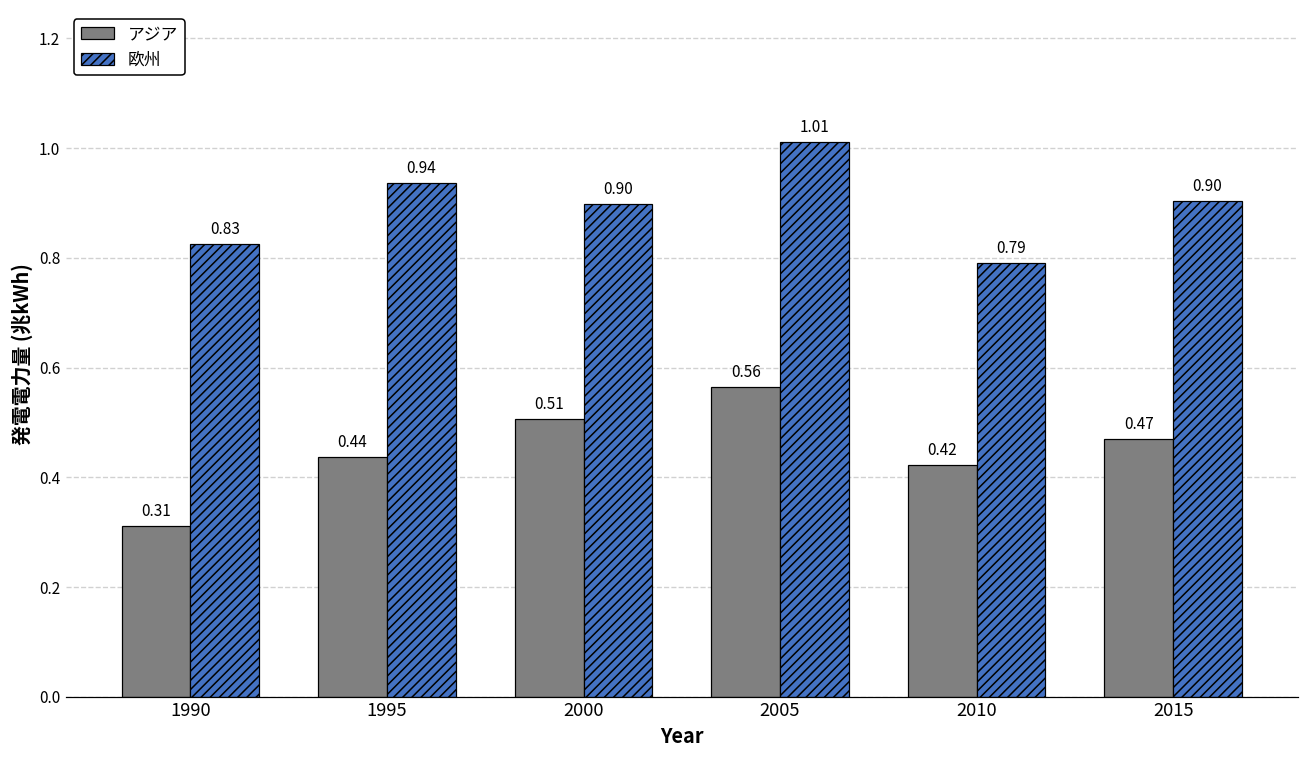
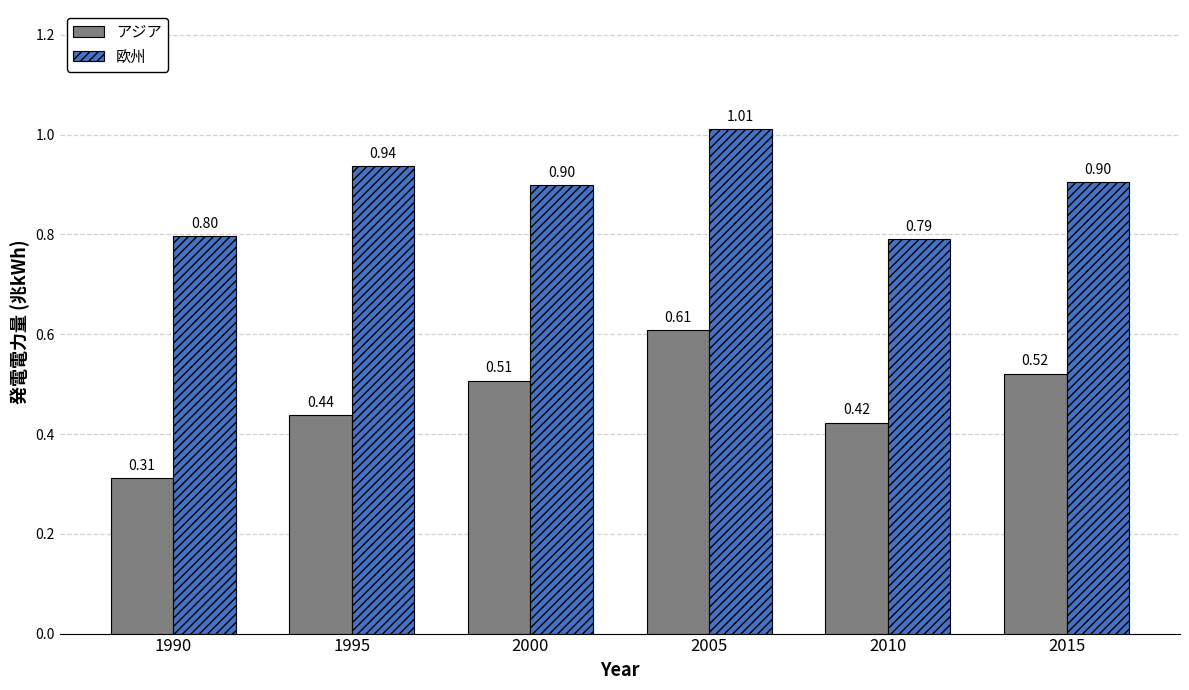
  {
    "アジア": {
      "1990": 0.31,
      "1995": 0.44,
      "2000": 0.51,
-     "2005": 0.56,
+     "2005": 0.61,
      "2010": 0.42,
-     "2015": 0.47
+     "2015": 0.52
    },
    "欧州": {
-     "1990": 0.83,
+     "1990": 0.80,
      "1995": 0.94,
      "2000": 0.90,
      "2005": 1.01,
      "2010": 0.79,
      "2015": 0.90
    }
  }
